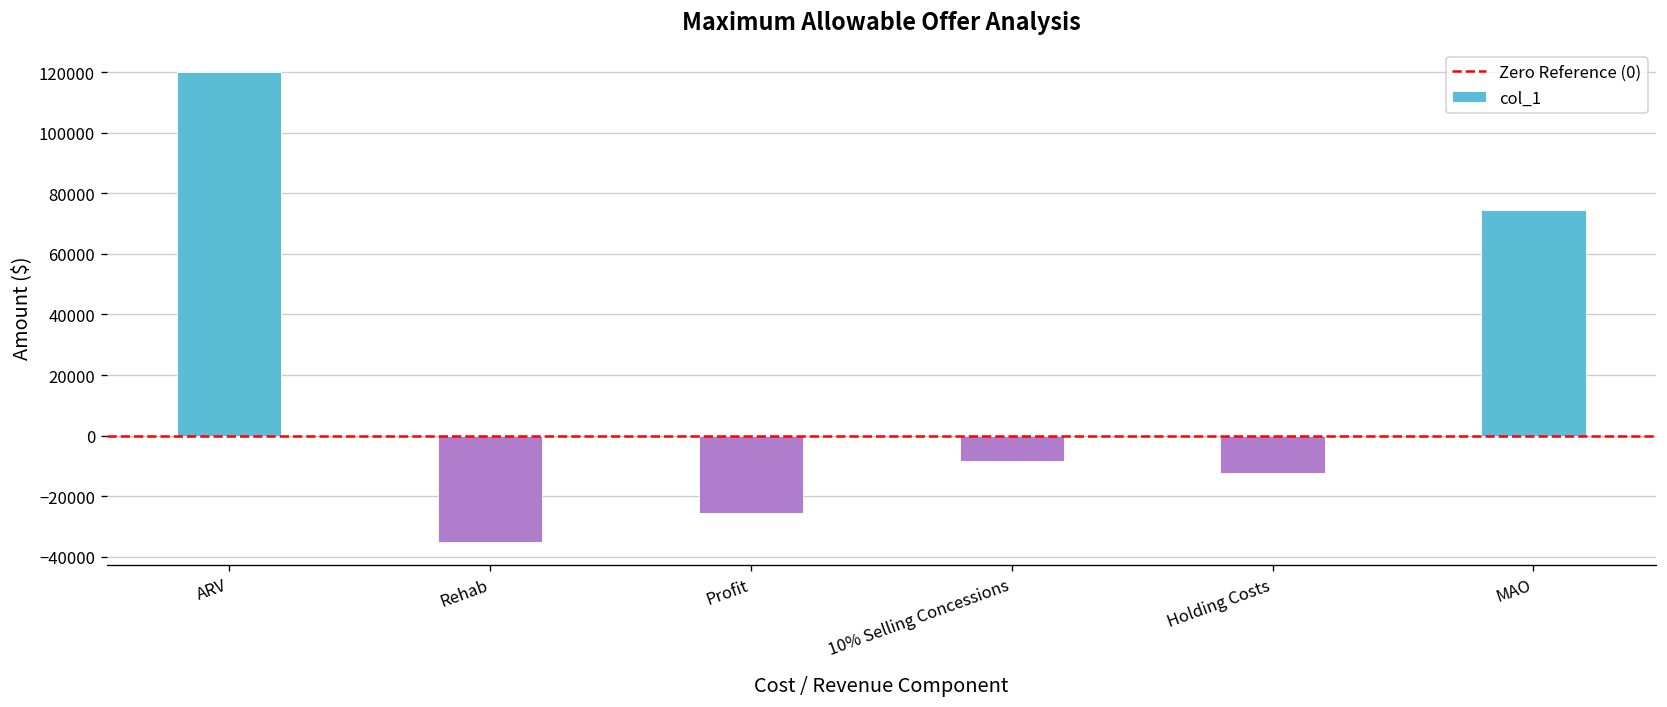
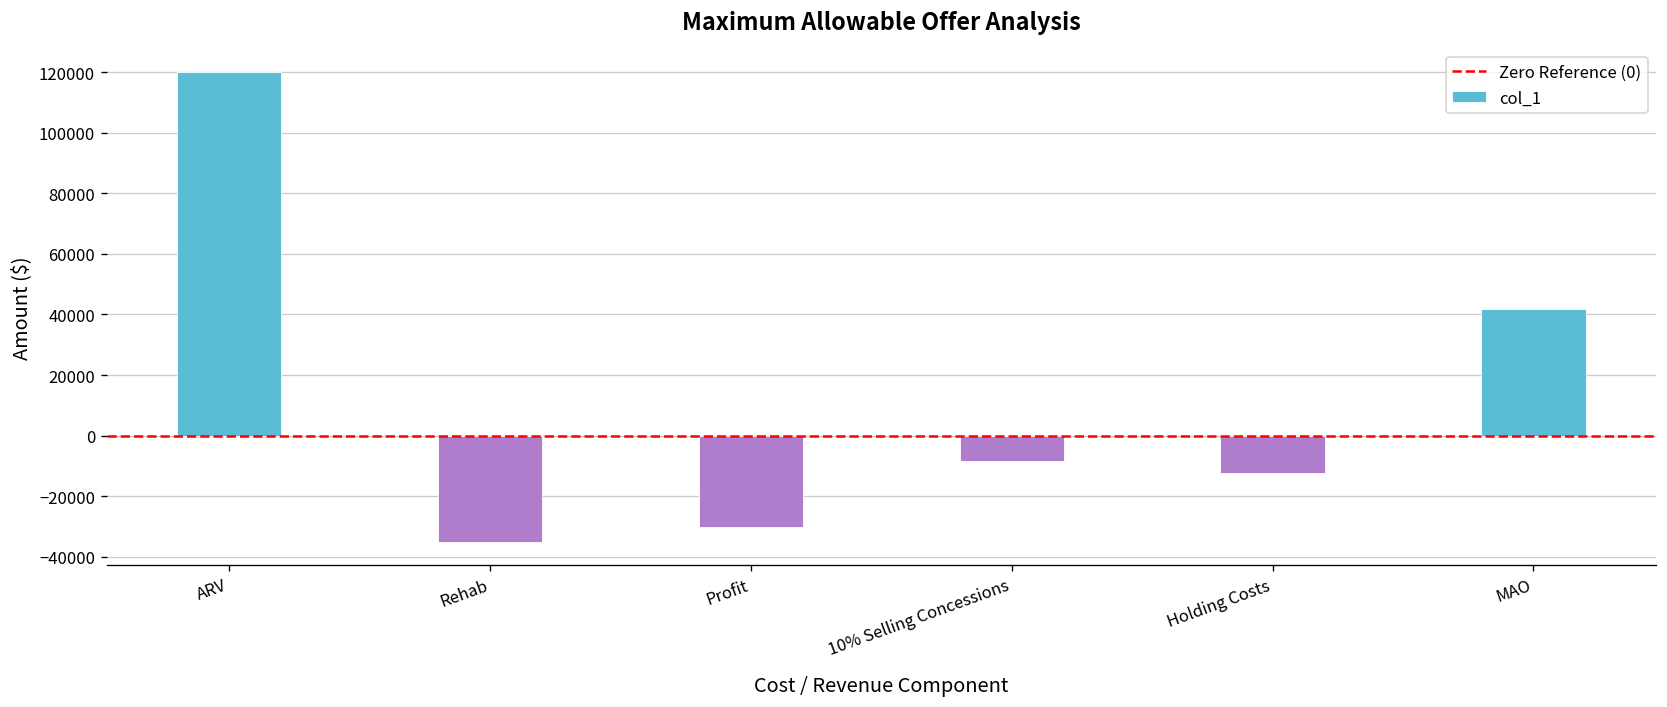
  {
    "ARV": 120000,
    "Rehab": -35000,
-   "Profit": -26000,
+   "Profit": -30000,
    "10% Selling Concessions": -8000,
    "Holding Costs": -12000,
-   "MAO": 75000
+   "MAO": 42000
  }
